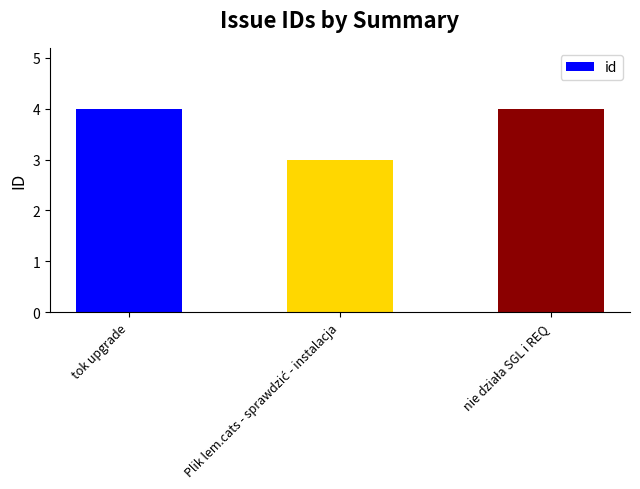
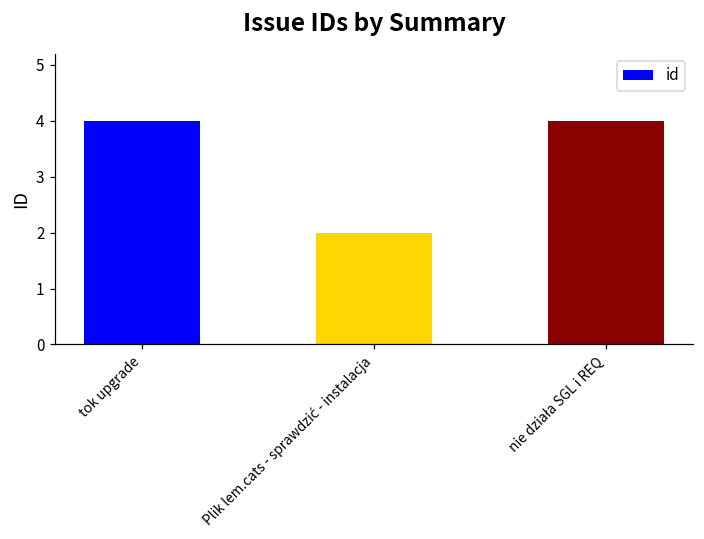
  {
    "tok upgrade": 4,
-   "Plik lem.cats - sprawdzić - instalacja": 3,
+   "Plik lem.cats - sprawdzić - instalacja": 2,
    "nie działa SGL i REQ": 4
  }
